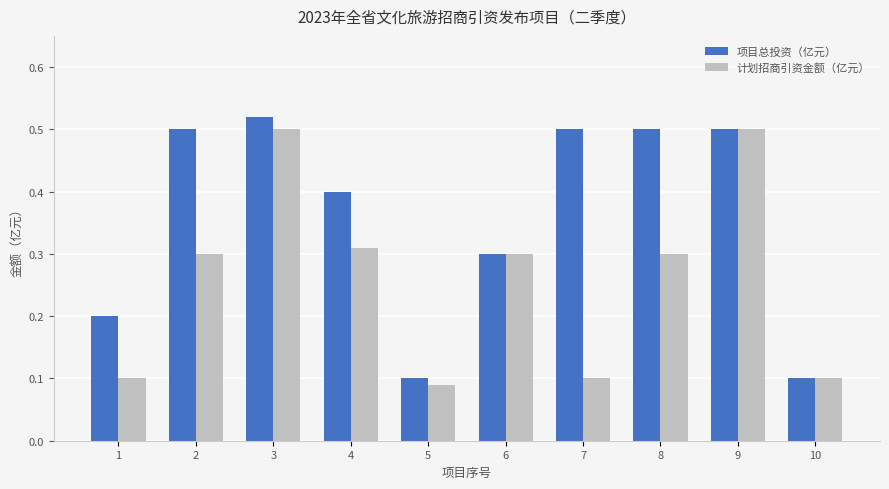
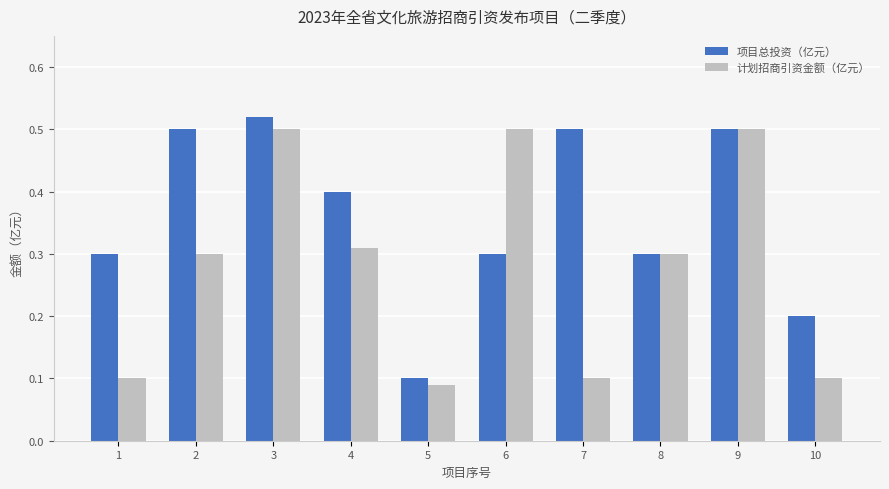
  {
    "项目总投资（亿元）": {
-     "1": 0.2,
+     "1": 0.3,
      "2": 0.5,
      "3": 0.52,
      "4": 0.4,
      "5": 0.1,
      "6": 0.3,
      "7": 0.5,
-     "8": 0.5,
+     "8": 0.3,
      "9": 0.5,
-     "10": 0.1
+     "10": 0.2
    },
    "计划招商引资金额（亿元）": {
      "1": 0.1,
      "2": 0.3,
      "3": 0.5,
      "4": 0.31,
      "5": 0.09,
-     "6": 0.3,
+     "6": 0.5,
      "7": 0.1,
      "8": 0.3,
      "9": 0.5,
      "10": 0.1
    }
  }
